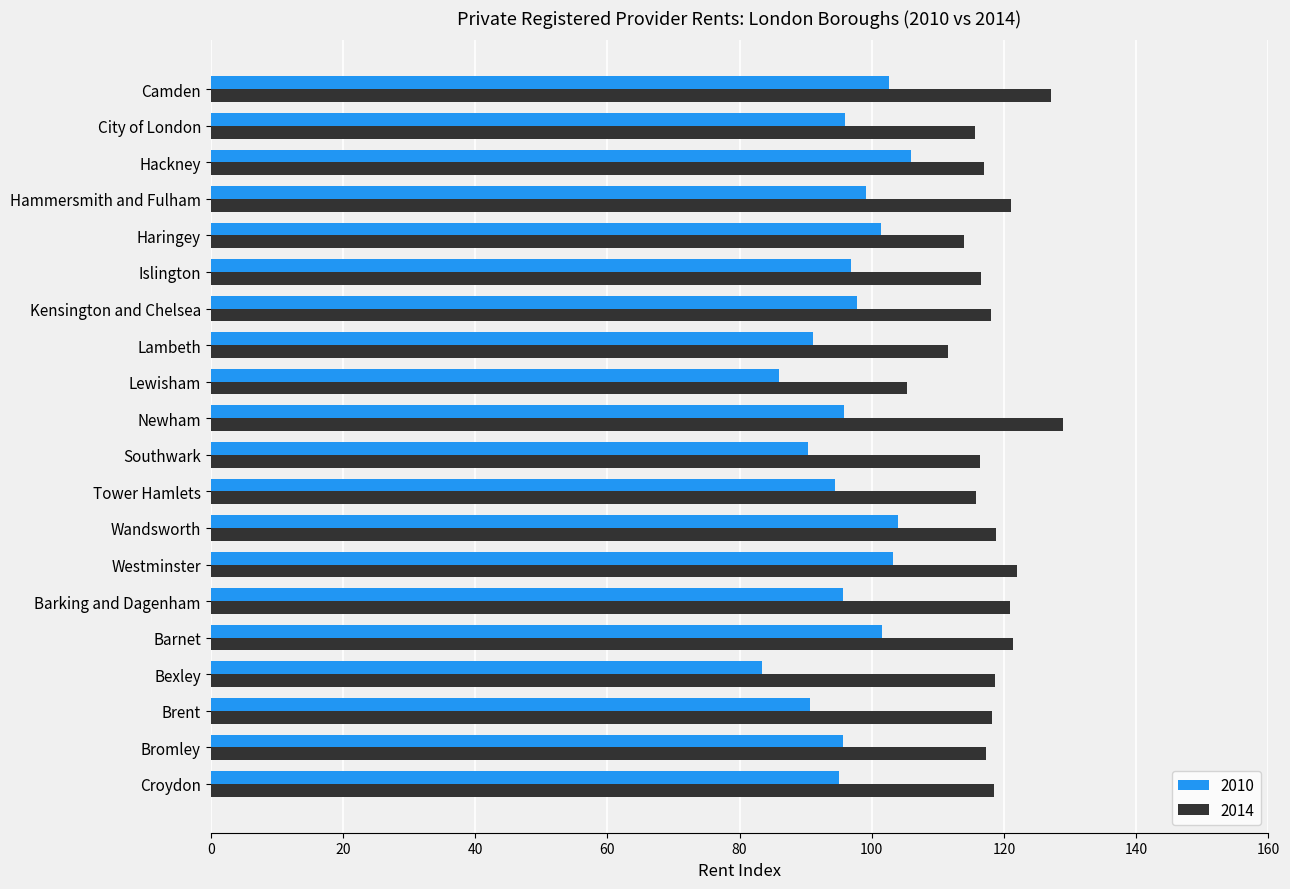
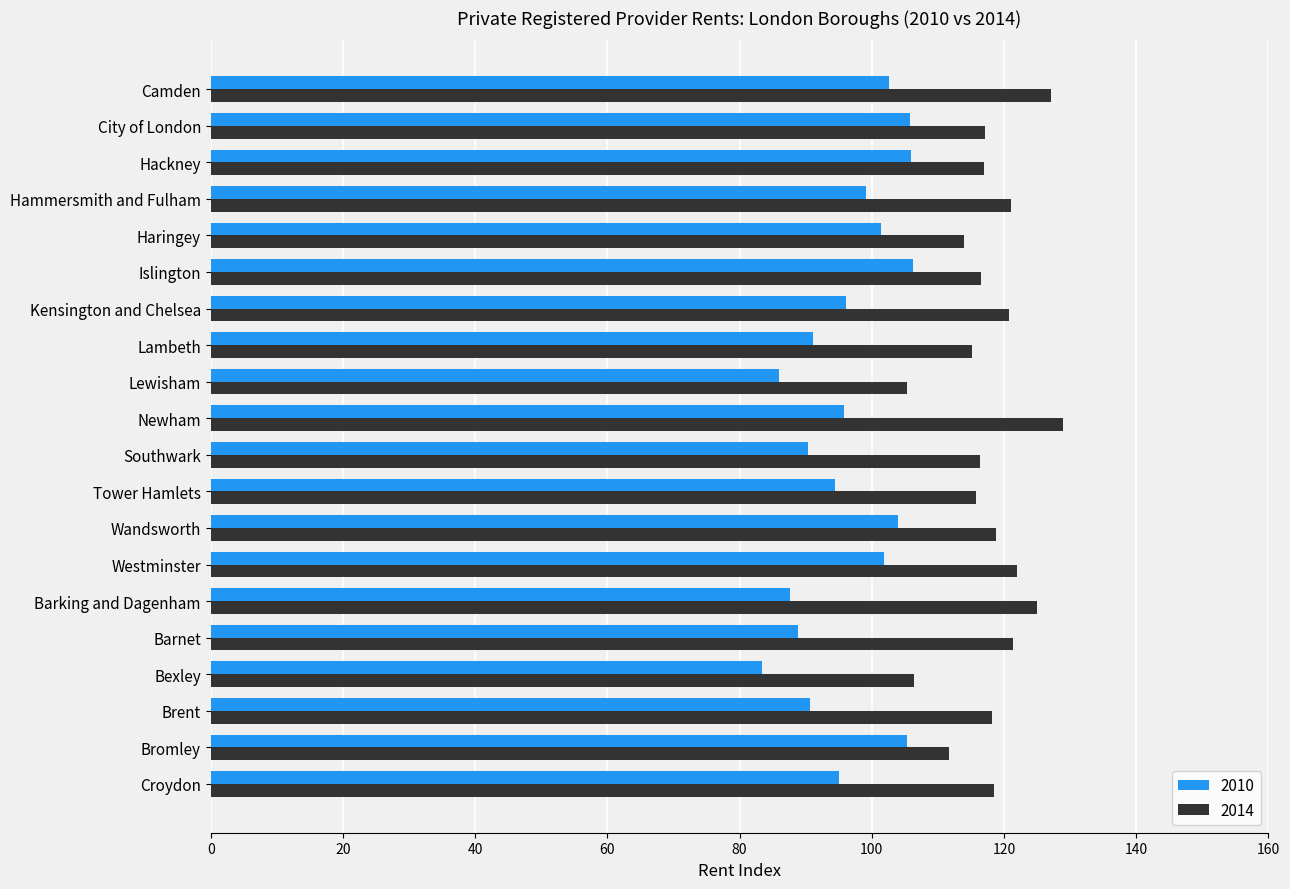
  {
    "2010": {
      "Camden": 103,
-     "City of London": 96,
+     "City of London": 106,
      "Hackney": 106,
      "Hammersmith and Fulham": 99,
      "Haringey": 101,
-     "Islington": 97,
-     "Kensington and Chelsea": 98,
+     "Islington": 106,
+     "Kensington and Chelsea": 96,
      "Lambeth": 91,
      "Lewisham": 86,
      "Newham": 96,
      "Southwark": 90,
      "Tower Hamlets": 94,
      "Wandsworth": 104,
-     "Westminster": 103,
-     "Barking and Dagenham": 96,
-     "Barnet": 102,
+     "Westminster": 102,
+     "Barking and Dagenham": 88,
+     "Barnet": 89,
      "Bexley": 83,
      "Brent": 91,
-     "Bromley": 96,
+     "Bromley": 105,
      "Croydon": 95
    },
    "2014": {
      "Camden": 127,
-     "City of London": 116,
+     "City of London": 117,
      "Hackney": 117,
      "Hammersmith and Fulham": 121,
      "Haringey": 114,
      "Islington": 117,
-     "Kensington and Chelsea": 118,
-     "Lambeth": 112,
+     "Kensington and Chelsea": 121,
+     "Lambeth": 115,
      "Lewisham": 105,
      "Newham": 129,
      "Southwark": 116,
      "Tower Hamlets": 116,
      "Wandsworth": 119,
      "Westminster": 122,
-     "Barking and Dagenham": 121,
+     "Barking and Dagenham": 125,
      "Barnet": 121,
-     "Bexley": 119,
+     "Bexley": 106,
      "Brent": 118,
-     "Bromley": 117,
+     "Bromley": 112,
      "Croydon": 118
    }
  }
